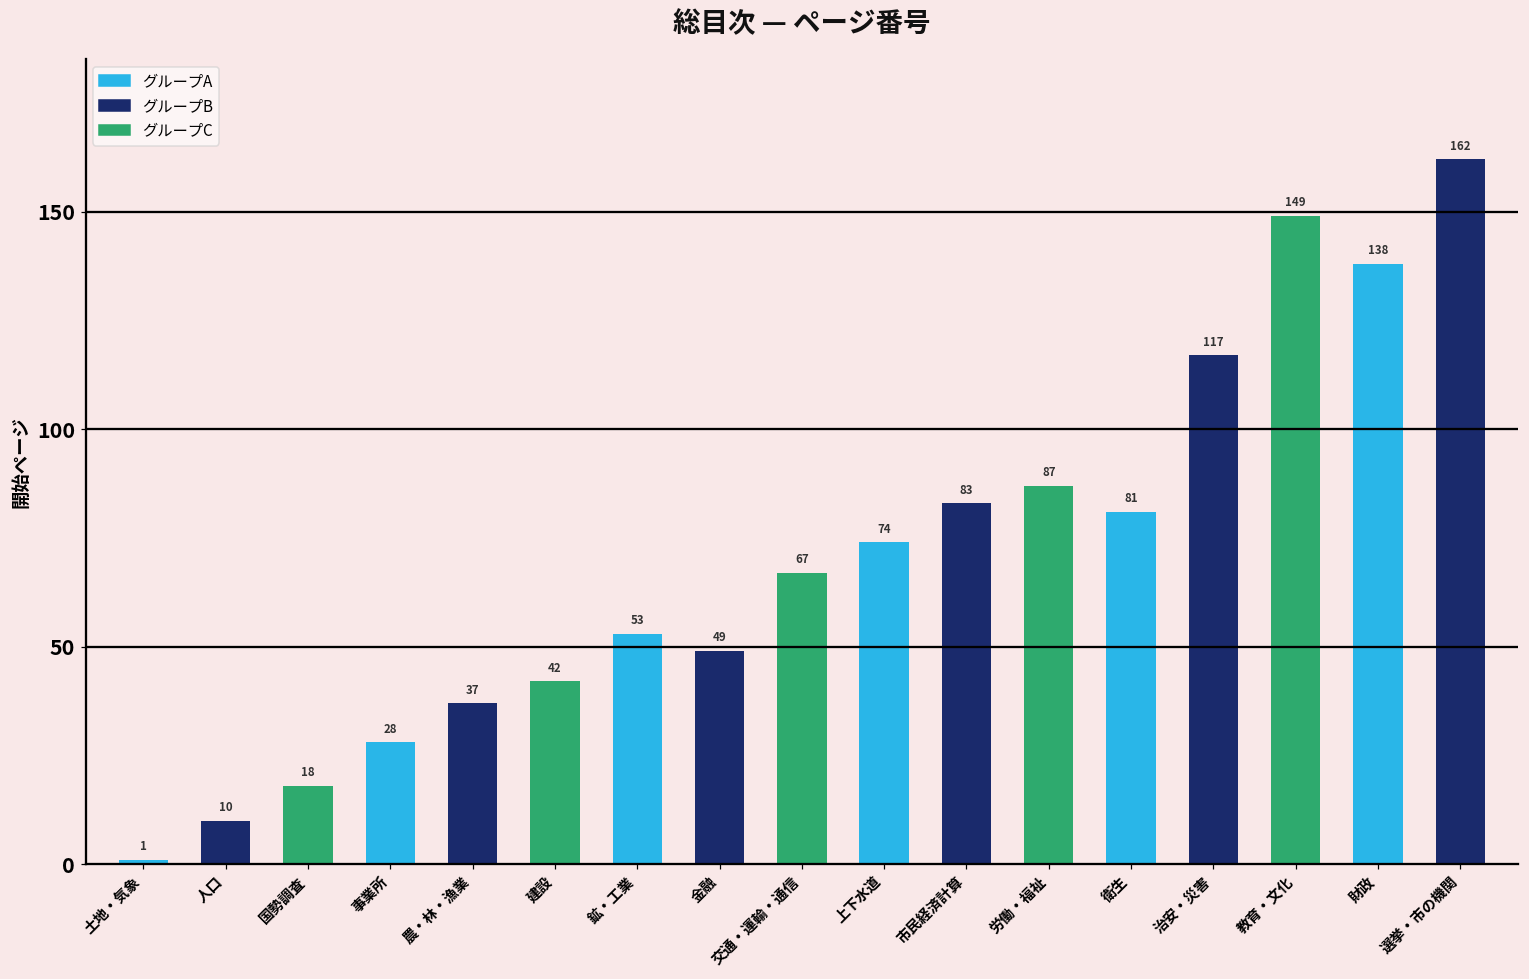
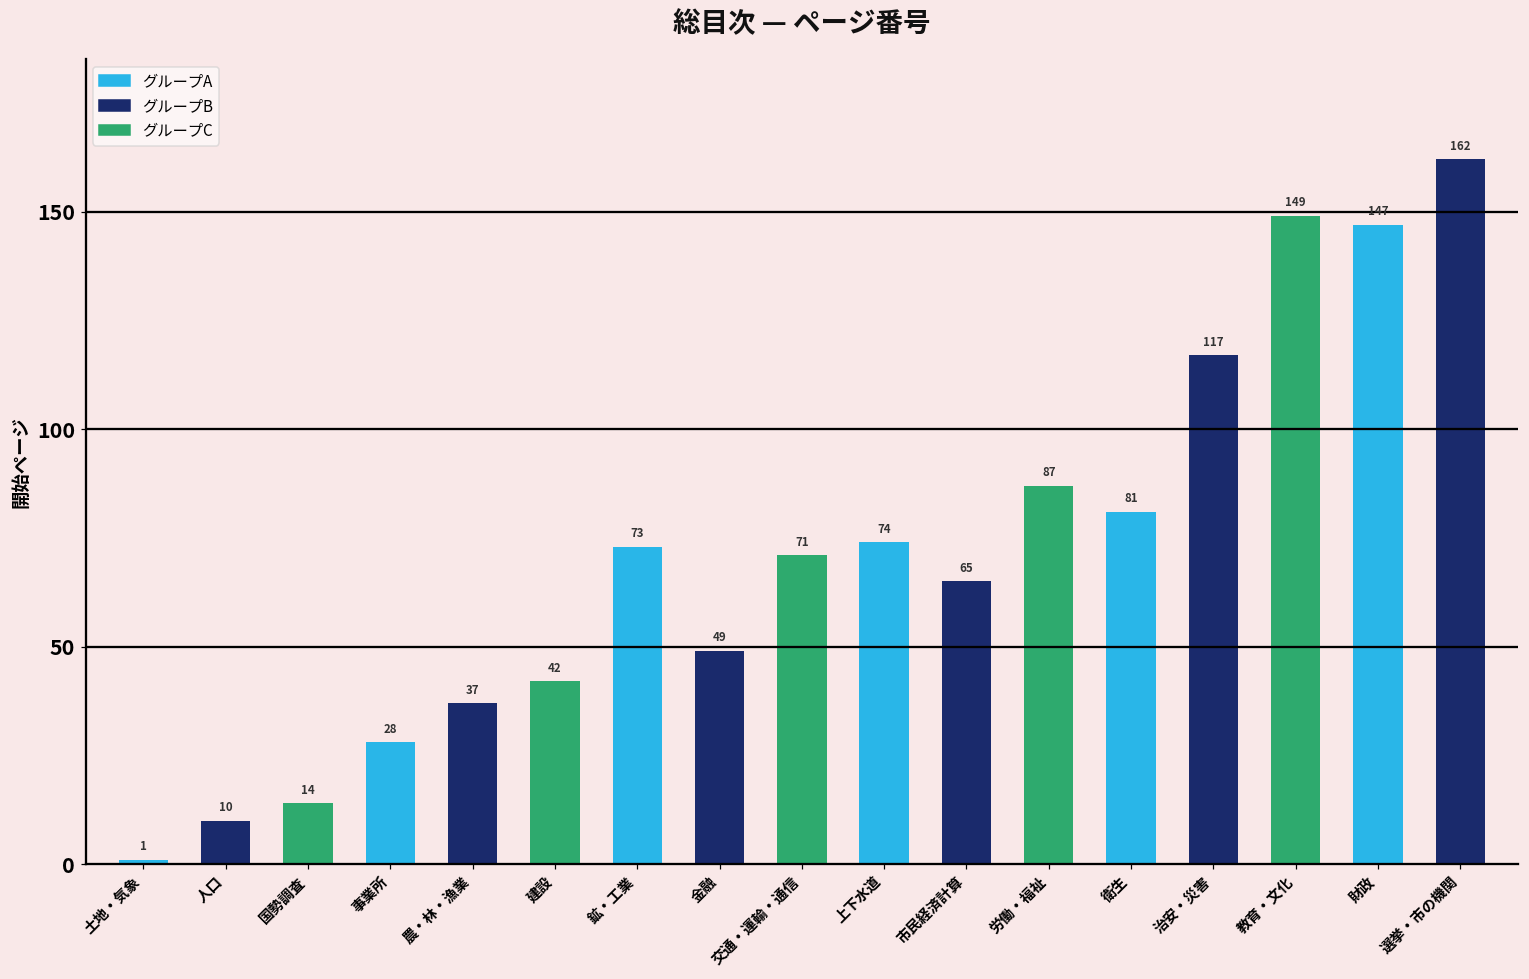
  {
    "土地・気象": 1,
    "人口": 10,
-   "国勢調査": 18,
+   "国勢調査": 14,
    "事業所": 28,
    "農・林・漁業": 37,
    "建設": 42,
-   "鉱・工業": 53,
+   "鉱・工業": 73,
    "金融": 49,
-   "交通・運輸・通信": 67,
+   "交通・運輸・通信": 71,
    "上下水道": 74,
-   "市民経済計算": 83,
+   "市民経済計算": 65,
    "労働・福祉": 87,
    "衛生": 81,
    "治安・災害": 117,
    "教育・文化": 149,
-   "財政": 138,
+   "財政": 147,
    "選挙・市の機関": 162
  }
